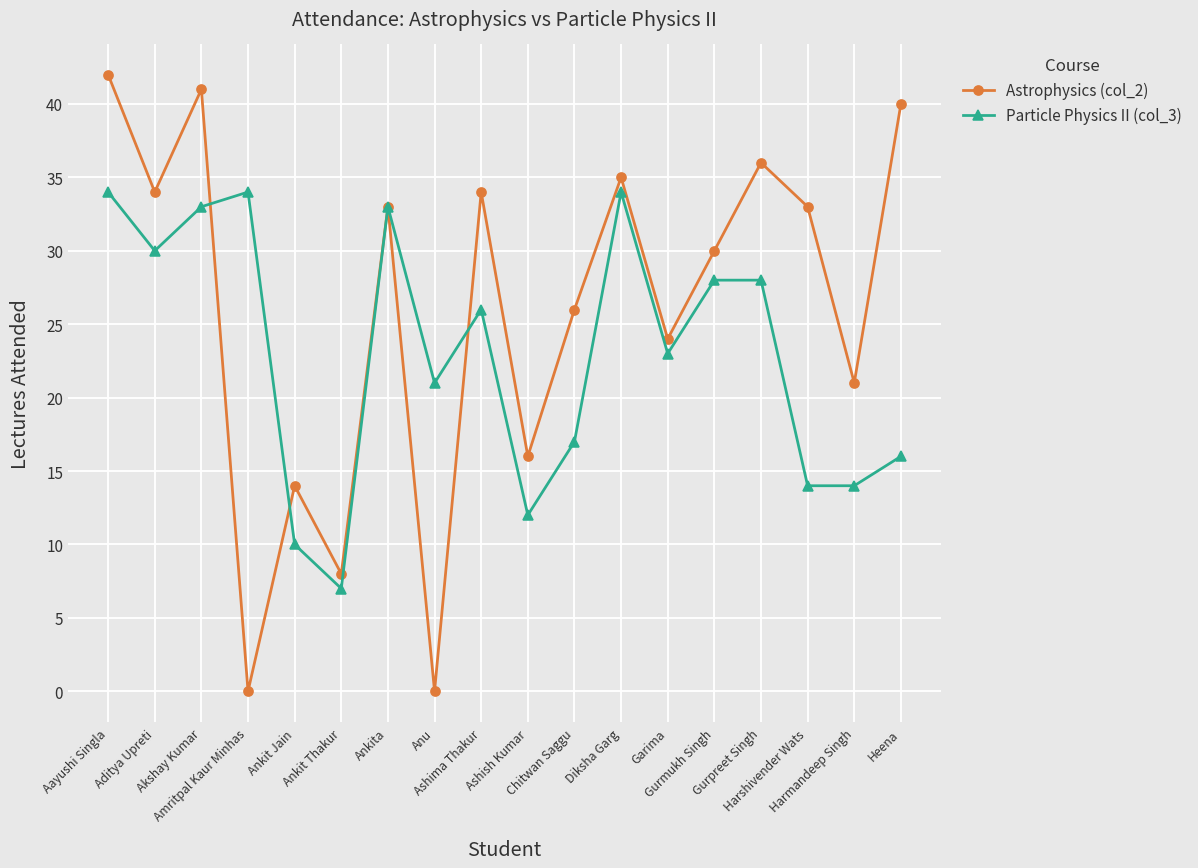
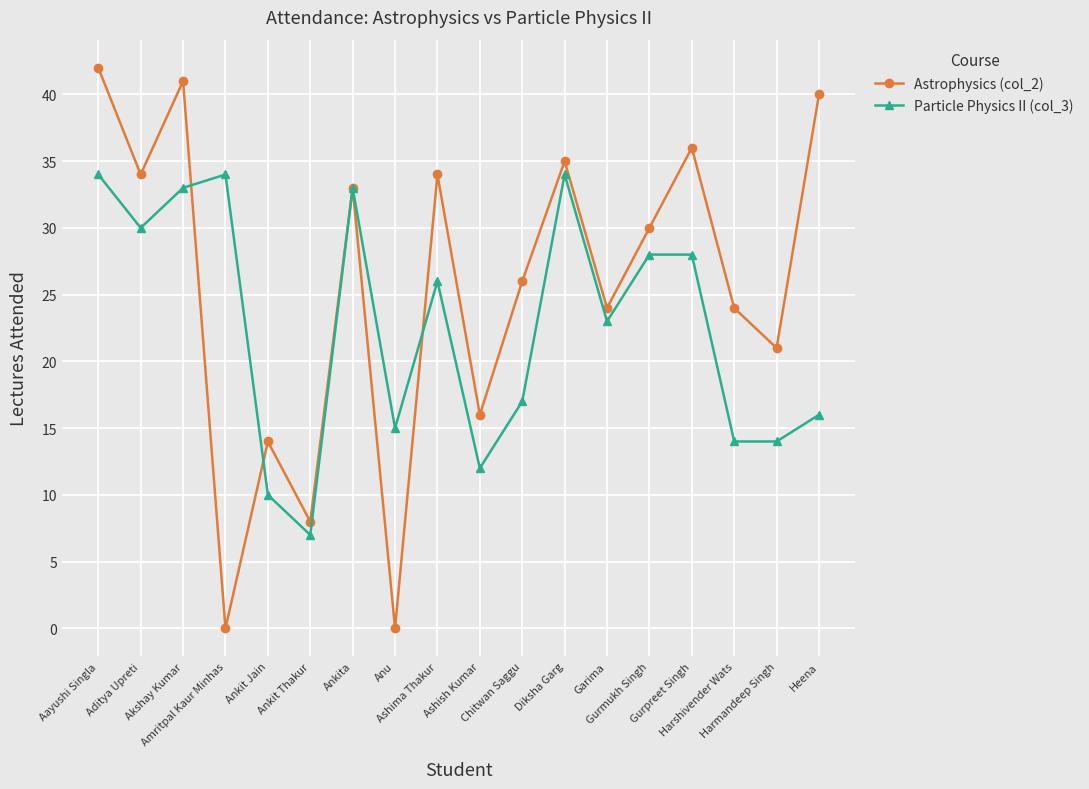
  {
    "Astrophysics (col_2)": {
      "Aayushi Singla": 42,
      "Aditya Upreti": 34,
      "Akshay Kumar": 41,
      "Amritpal Kaur Minhas": 0,
      "Ankit Jain": 14,
      "Ankit Thakur": 8,
      "Anu": 0,
      "Ashima Thakur": 34,
      "Ashish Kumar": 16,
      "Chitwan Saggu": 26,
      "Diksha Garg": 35,
      "Garima": 24,
      "Gurmukh Singh": 30,
      "Gurpreet Singh": 36,
-     "Harshivender Wats": 33,
+     "Harshivender Wats": 24,
      "Harmandeep Singh": 21,
      "Heena": 40
    },
    "Particle Physics II (col_3)": {
      "Aayushi Singla": 34,
      "Aditya Upreti": 30,
      "Akshay Kumar": 33,
      "Amritpal Kaur Minhas": 34,
      "Ankit Jain": 10,
      "Ankit Thakur": 7,
-     "Anu": 21,
+     "Anu": 15,
      "Ashima Thakur": 26,
      "Ashish Kumar": 12,
      "Chitwan Saggu": 17,
      "Diksha Garg": 34,
      "Garima": 23,
      "Gurmukh Singh": 28,
      "Gurpreet Singh": 28,
      "Harshivender Wats": 14,
      "Harmandeep Singh": 14,
      "Heena": 16
    }
  }
